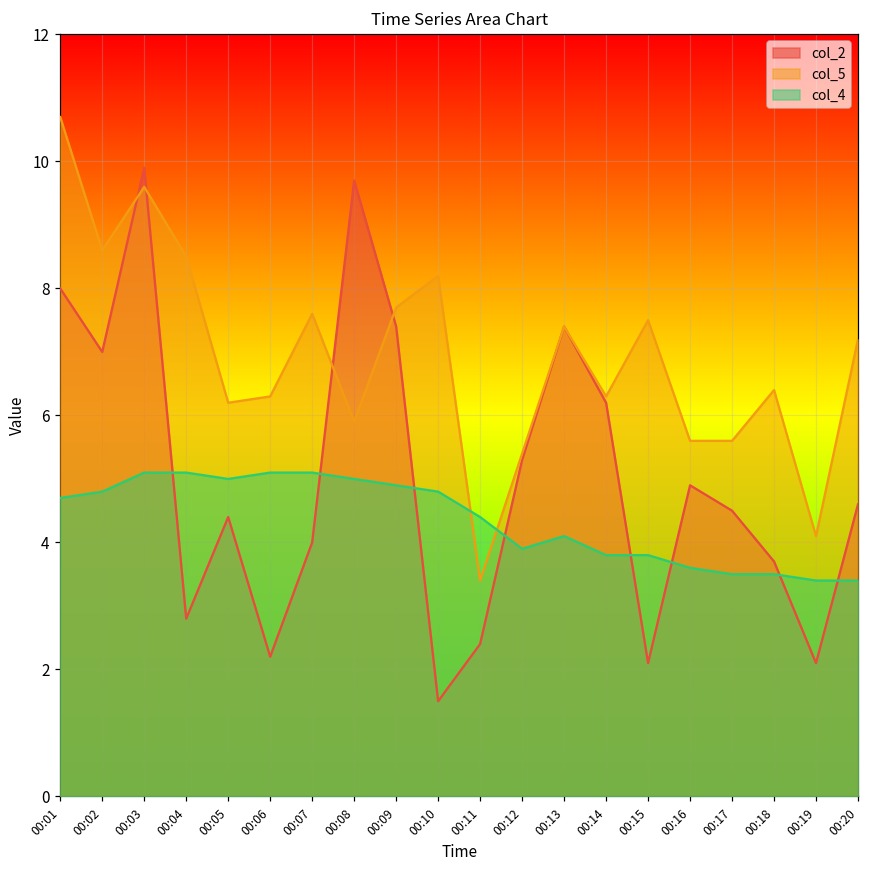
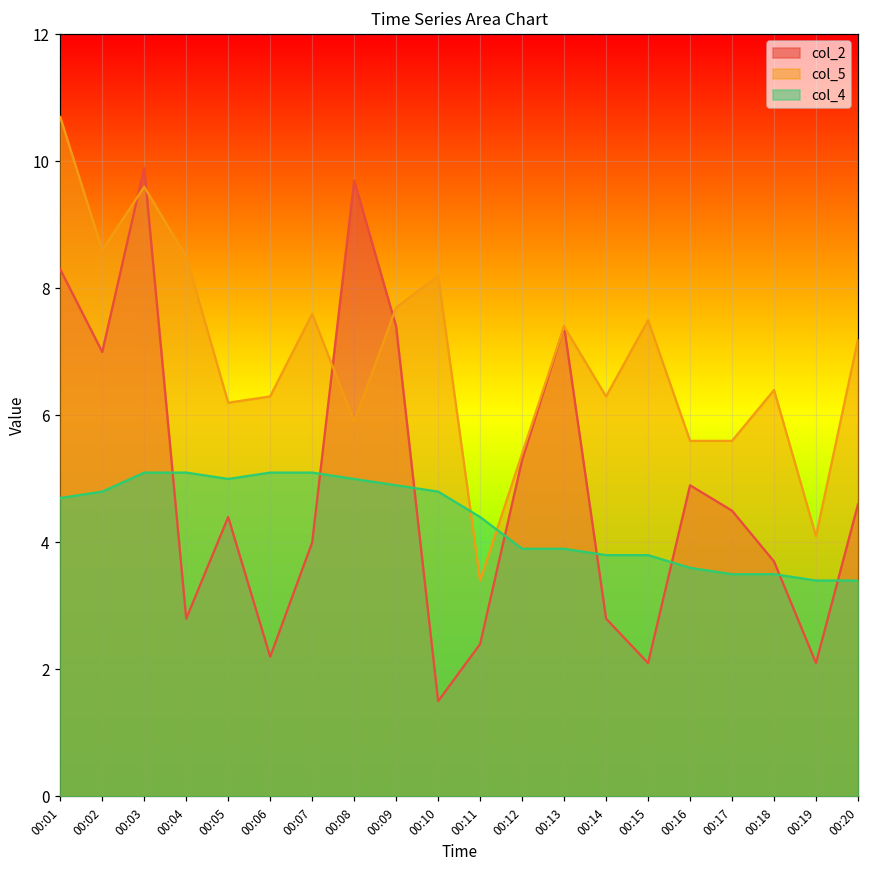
  {
    "col_2": {
-     "00:01": 8.0,
+     "00:01": 8.3,
      "00:02": 7.0,
      "00:03": 9.9,
      "00:04": 2.8,
      "00:05": 4.4,
      "00:06": 2.2,
      "00:07": 4.0,
      "00:08": 9.7,
      "00:09": 7.4,
      "00:10": 1.5,
      "00:11": 2.4,
      "00:12": 5.3,
-     "00:14": 6.2,
+     "00:14": 2.8,
      "00:15": 2.1,
      "00:16": 4.9,
      "00:17": 4.5,
      "00:18": 3.7,
      "00:19": 2.1,
      "00:20": 4.6
    },
    "col_5": {
      "00:01": 10.7,
      "00:02": 8.6,
      "00:03": 9.6,
      "00:04": 8.5,
      "00:05": 6.2,
      "00:06": 6.3,
      "00:07": 7.6,
      "00:08": 5.9,
      "00:09": 7.7,
      "00:10": 8.2,
      "00:11": 3.4,
      "00:12": 5.4,
      "00:14": 6.3,
      "00:15": 7.5,
      "00:16": 5.6,
      "00:17": 5.6,
      "00:18": 6.4,
      "00:19": 4.1,
      "00:20": 7.2
    },
    "col_4": {
      "00:01": 4.7,
      "00:02": 4.8,
      "00:03": 5.1,
      "00:04": 5.1,
      "00:05": 5.0,
      "00:06": 5.1,
      "00:07": 5.1,
      "00:08": 5.0,
      "00:09": 4.9,
      "00:10": 4.8,
      "00:11": 4.4,
      "00:12": 3.9,
-     "00:13": 4.1,
+     "00:13": 3.9,
      "00:14": 3.8,
      "00:15": 3.8,
      "00:16": 3.6,
      "00:17": 3.5,
      "00:18": 3.5,
      "00:19": 3.4,
      "00:20": 3.4
    }
  }
